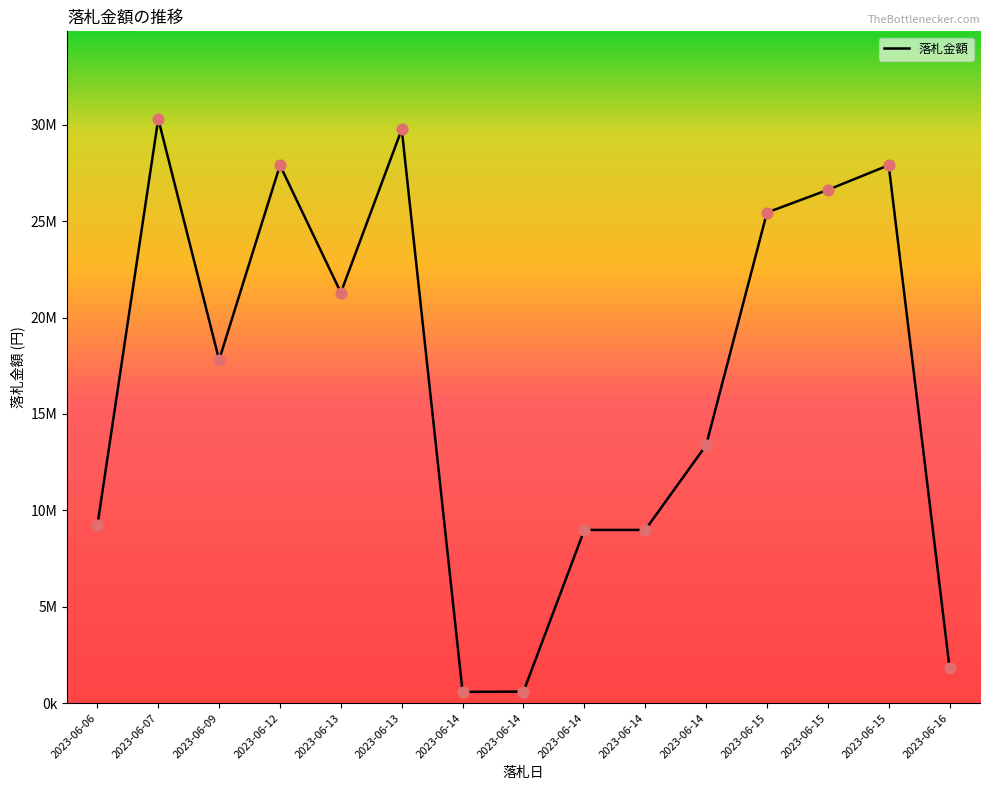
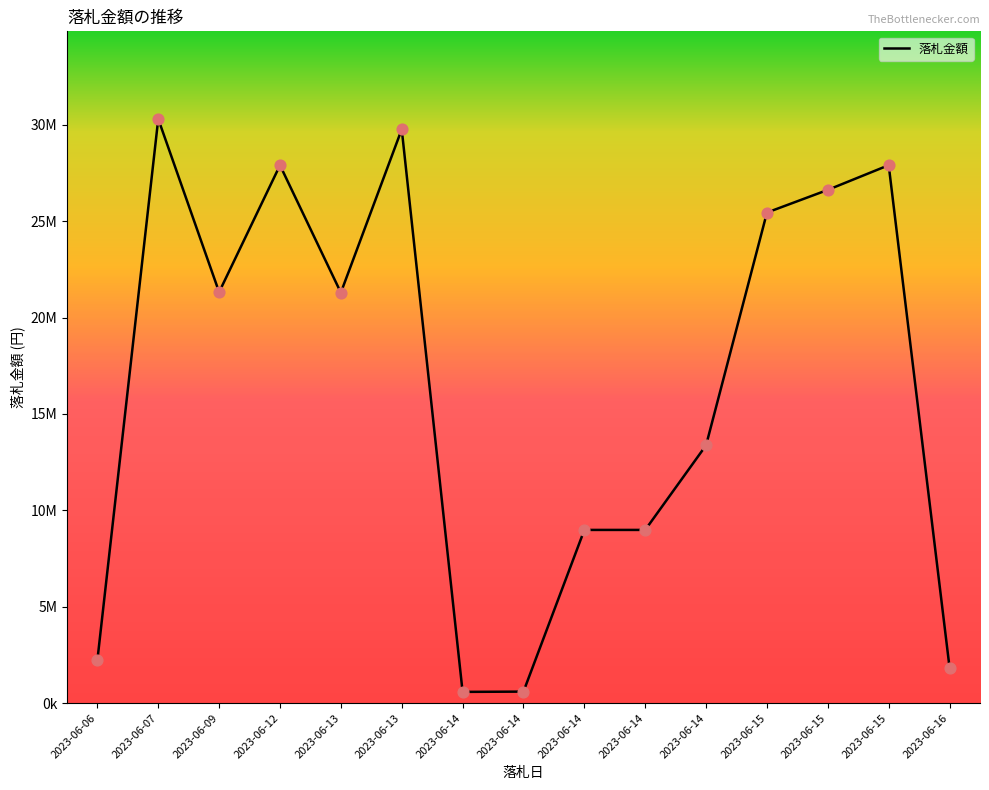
  {
-   "2023-06-06": 9200000,
+   "2023-06-06": 2200000,
    "2023-06-07": 30300000,
-   "2023-06-09": 17800000,
+   "2023-06-09": 21300000,
    "2023-06-12": 27900000,
    "2023-06-16": 1800000
  }
